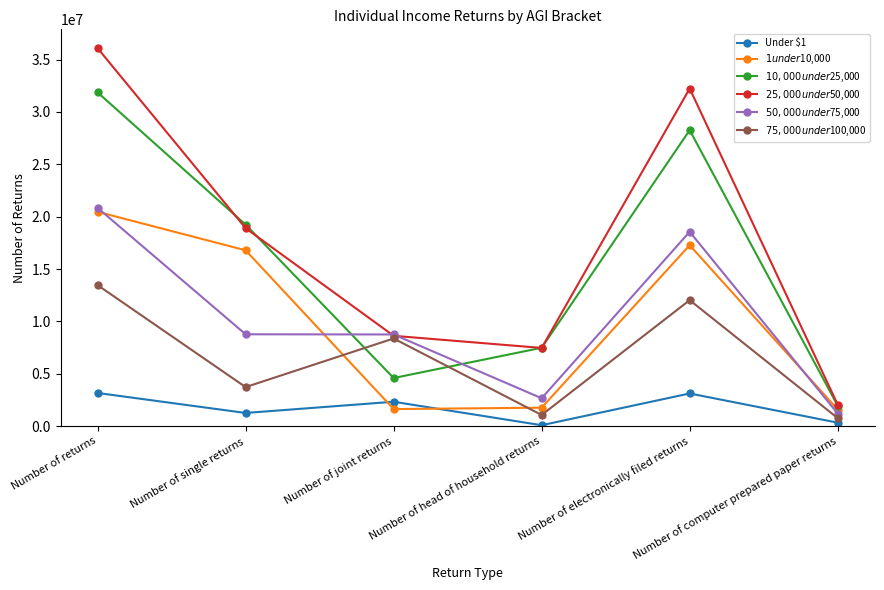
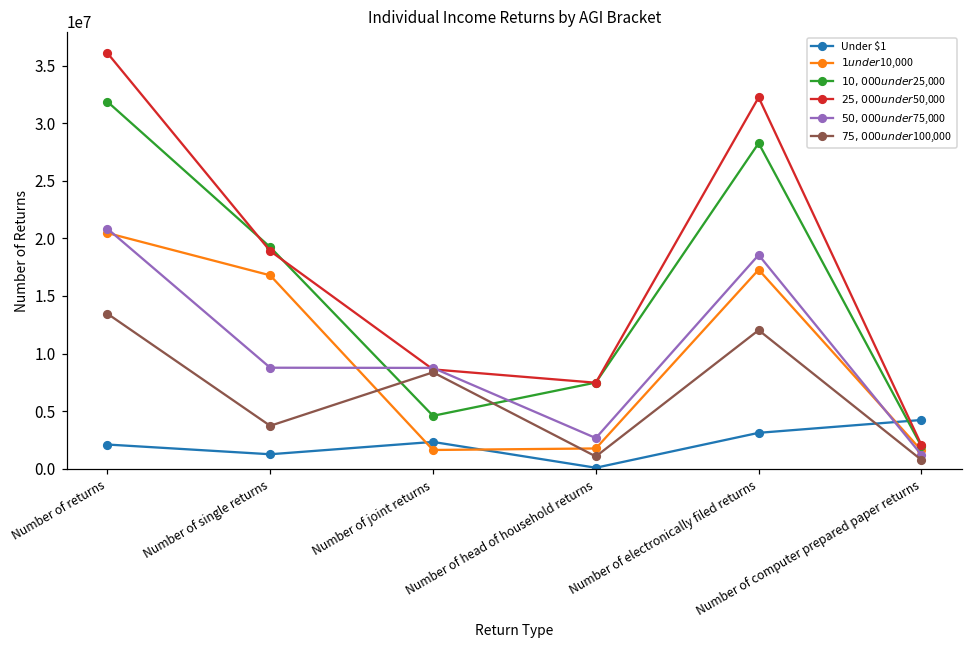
  {
    "Under $1": {
-     "Number of returns": 3200000,
+     "Number of returns": 2100000,
      "Number of single returns": 1300000,
      "Number of joint returns": 2300000,
      "Number of head of household returns": 100000,
      "Number of electronically filed returns": 3100000,
-     "Number of computer prepared paper returns": 300000
+     "Number of computer prepared paper returns": 4200000
    }
  }
